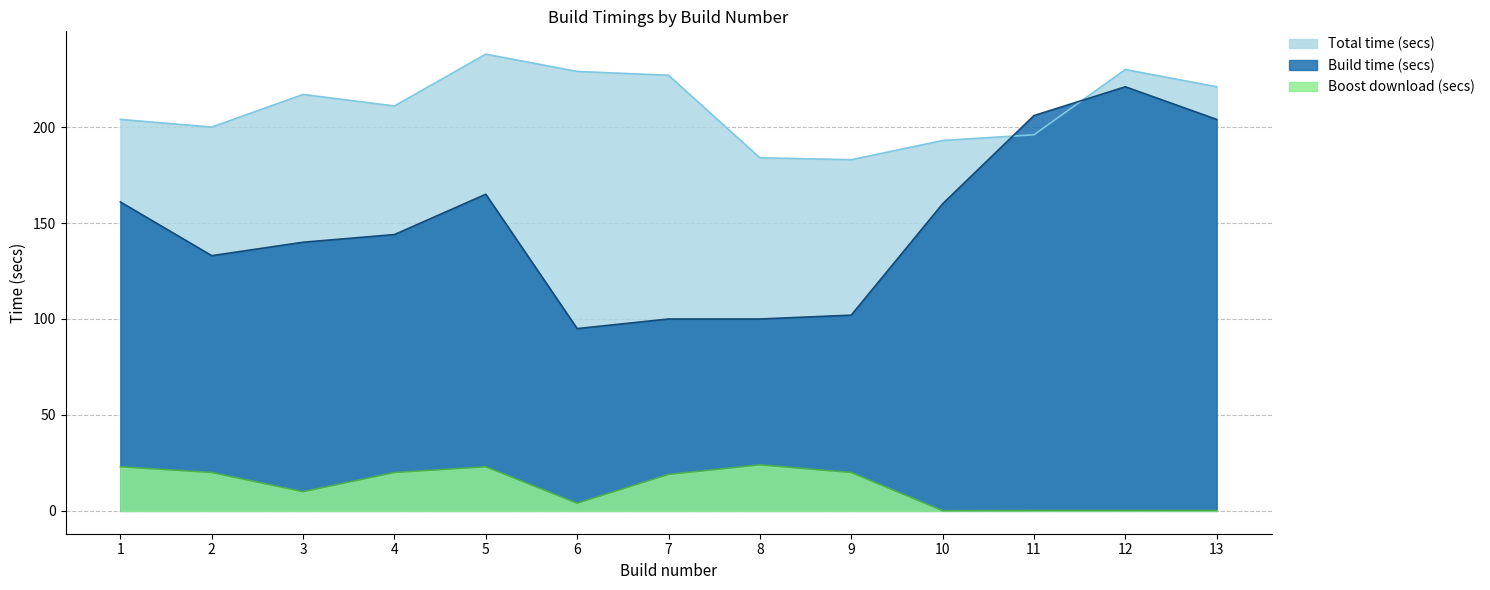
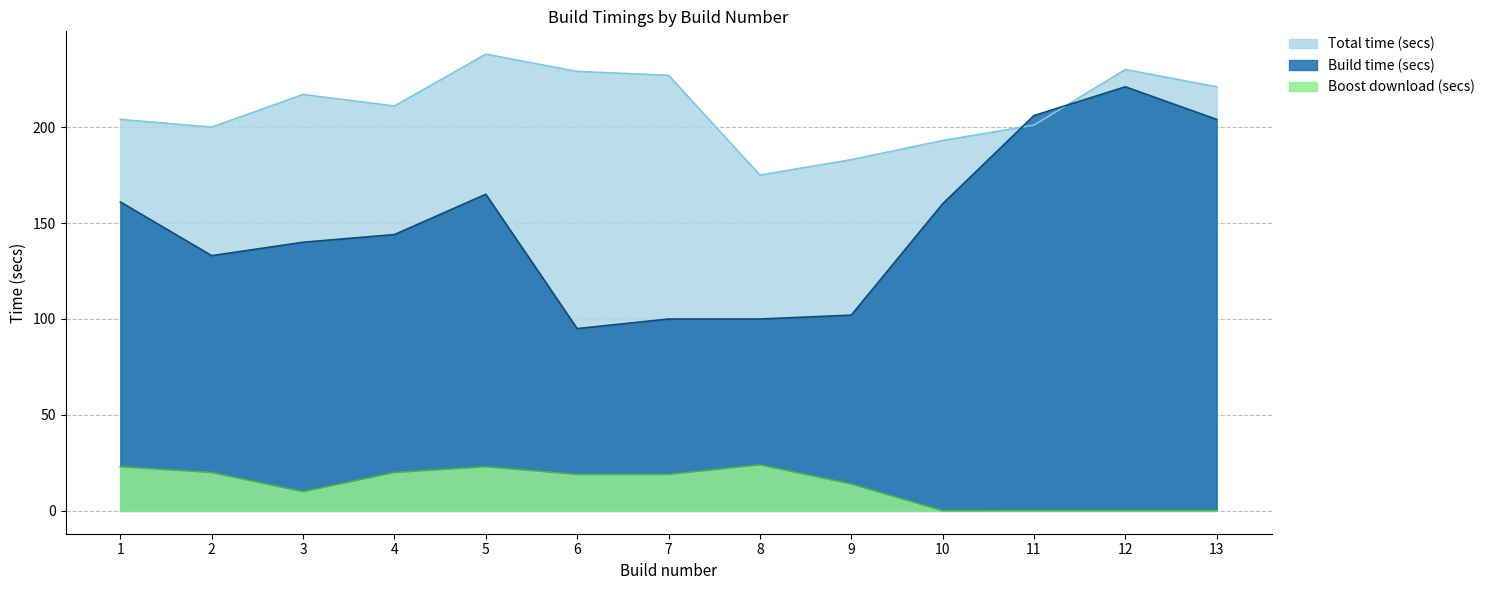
  {
    "Total time (secs)": {
      "1": 204,
      "2": 200,
      "3": 217,
      "4": 211,
      "5": 238,
      "6": 229,
      "7": 227,
-     "8": 184,
+     "8": 175,
      "9": 183,
      "10": 193,
-     "11": 196,
+     "11": 201,
      "12": 230,
      "13": 221
    },
    "Build time (secs)": {
      "1": 161,
      "2": 133,
      "3": 140,
      "4": 144,
      "5": 165,
      "6": 95,
      "7": 100,
      "8": 100,
      "9": 102,
      "10": 160,
      "11": 206,
      "12": 221,
      "13": 204
    },
    "Boost download (secs)": {
      "1": 23,
      "2": 20,
      "3": 10,
      "4": 20,
      "5": 23,
-     "6": 4,
+     "6": 19,
      "7": 19,
      "8": 24,
-     "9": 20,
+     "9": 14,
      "10": 0,
      "11": 0,
      "12": 0,
      "13": 0
    }
  }
